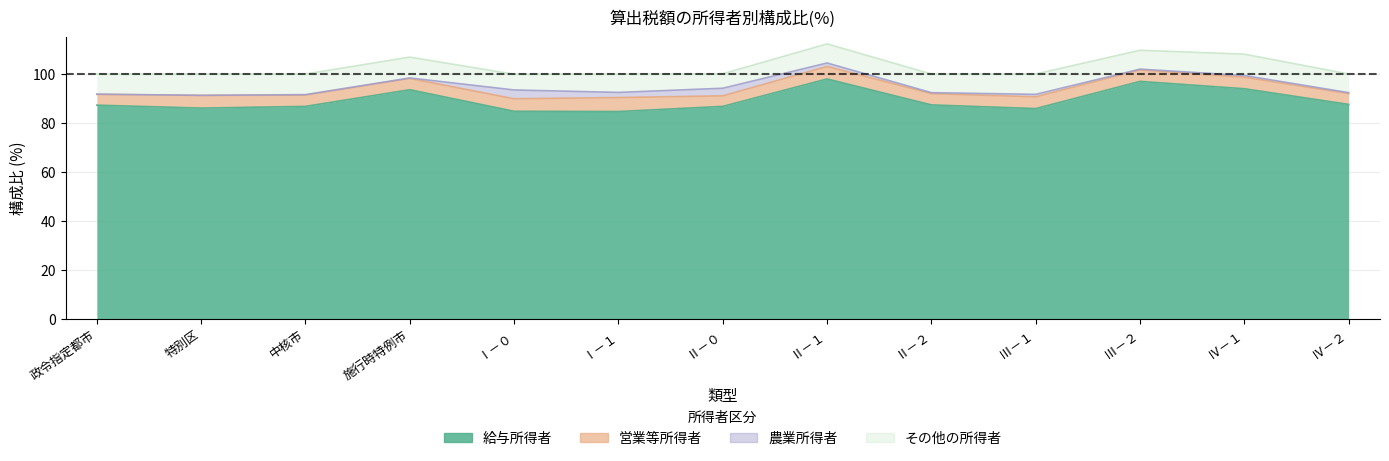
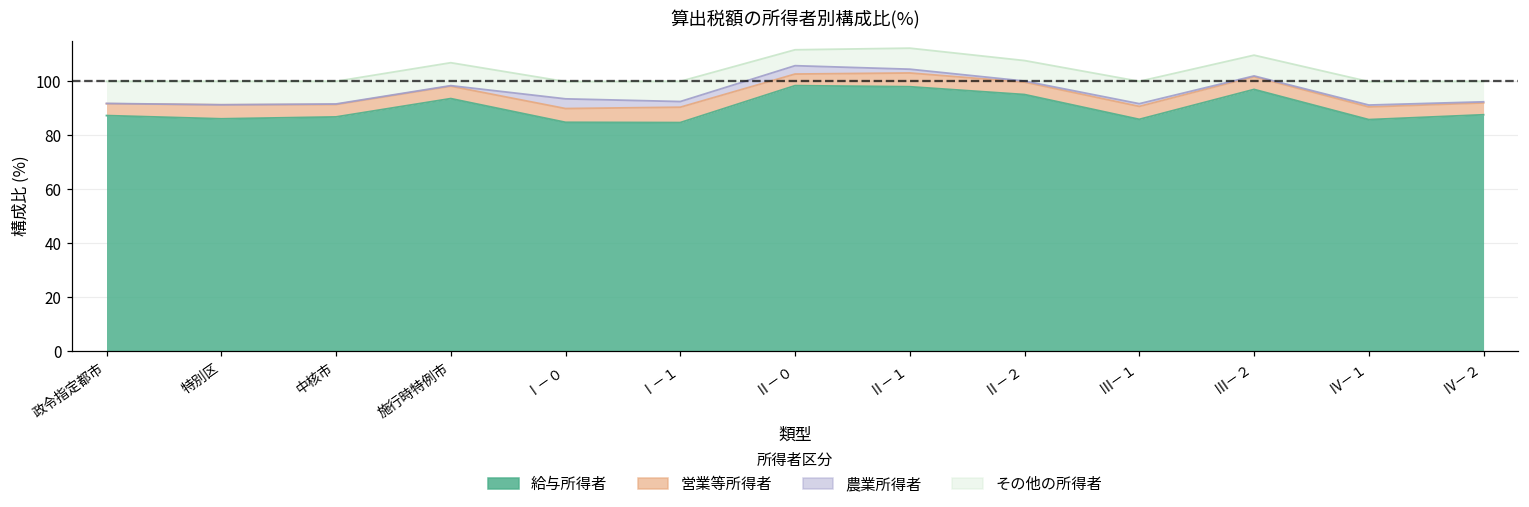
  {
    "給与所得者": {
      "政令指定都市": 87,
      "特別区": 86,
      "中核市": 87,
      "施行時特例市": 94,
      "Ⅰ－０": 85,
      "Ⅰ－１": 85,
-     "Ⅱ－０": 87,
+     "Ⅱ－０": 98,
      "Ⅱ－１": 98,
-     "Ⅱ－２": 87,
+     "Ⅱ－２": 95,
      "Ⅲ－１": 86,
      "Ⅲ－２": 97,
-     "Ⅳ－１": 94,
+     "Ⅳ－１": 86,
      "Ⅳ－２": 88
    },
    "営業等所得者": {
      "Ⅰ－０": 5,
      "Ⅰ－１": 6,
      "Ⅱ－０": 4,
      "Ⅱ－１": 5
    },
    "農業所得者": {
      "Ⅰ－０": 4,
      "Ⅰ－１": 2,
      "Ⅱ－０": 3,
      "Ⅱ－１": 1
    },
    "その他の所得者": {
      "政令指定都市": 8,
      "特別区": 9,
      "中核市": 8,
      "施行時特例市": 9,
      "Ⅰ－０": 6,
      "Ⅰ－１": 8,
      "Ⅱ－０": 6,
      "Ⅱ－１": 8,
      "Ⅱ－２": 8,
      "Ⅲ－１": 8,
      "Ⅲ－２": 8,
      "Ⅳ－１": 9,
      "Ⅳ－２": 8
    }
  }
